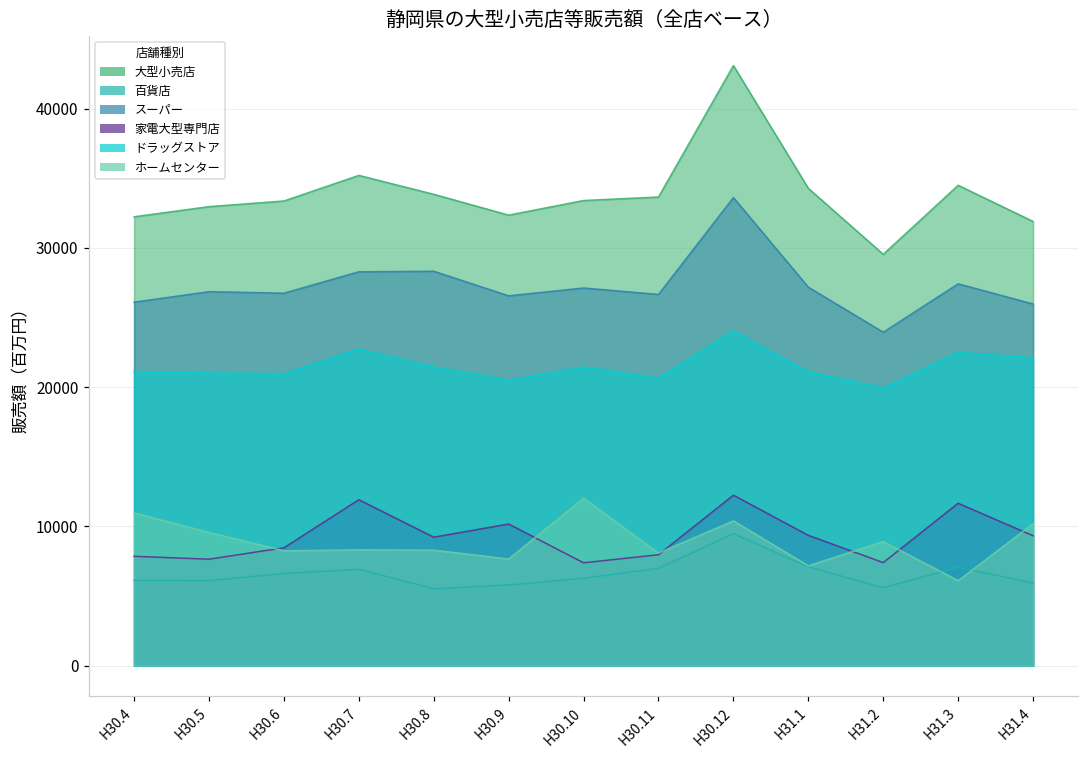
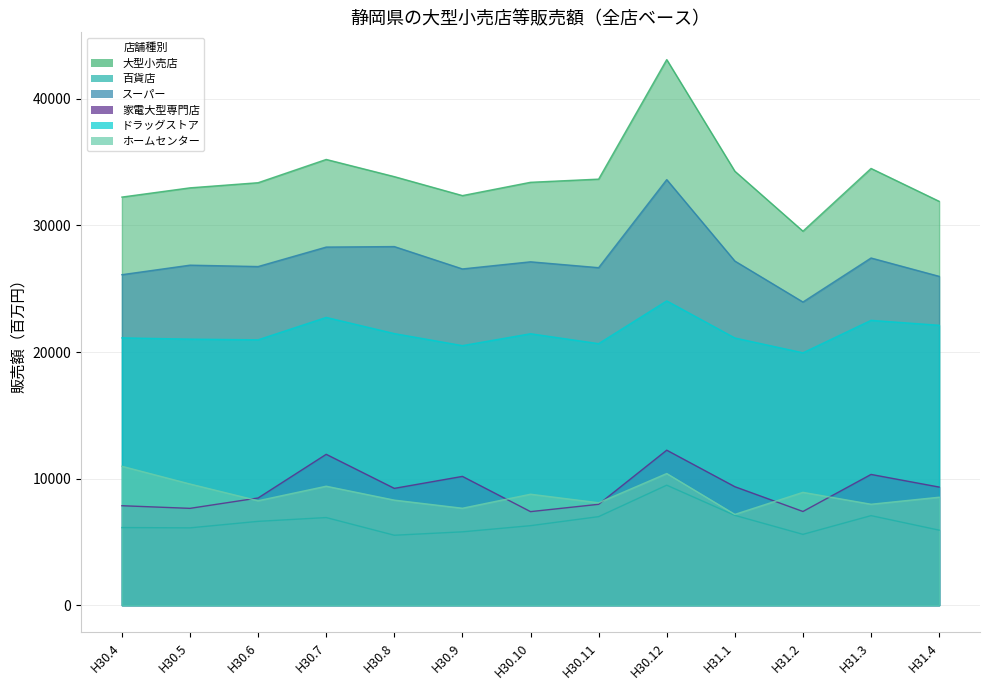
  {
    "家電大型専門店": {
      "H30.4": 7900,
      "H30.5": 7600,
      "H30.6": 8500,
      "H30.7": 11900,
      "H30.8": 9200,
      "H30.9": 10200,
      "H30.10": 7400,
      "H30.12": 12200,
      "H31.1": 9400,
      "H31.2": 7400,
-     "H31.3": 11700,
+     "H31.3": 10300,
      "H31.4": 9300
    },
    "ホームセンター": {
      "H30.4": 11000,
      "H30.5": 9600,
      "H30.6": 8300,
-     "H30.7": 8300,
+     "H30.7": 9400,
      "H30.8": 8300,
      "H30.9": 7700,
-     "H30.10": 12000,
+     "H30.10": 8800,
      "H30.12": 10400,
      "H31.2": 8900,
-     "H31.3": 6100,
-     "H31.4": 10200
+     "H31.3": 8000,
+     "H31.4": 8500
    }
  }
